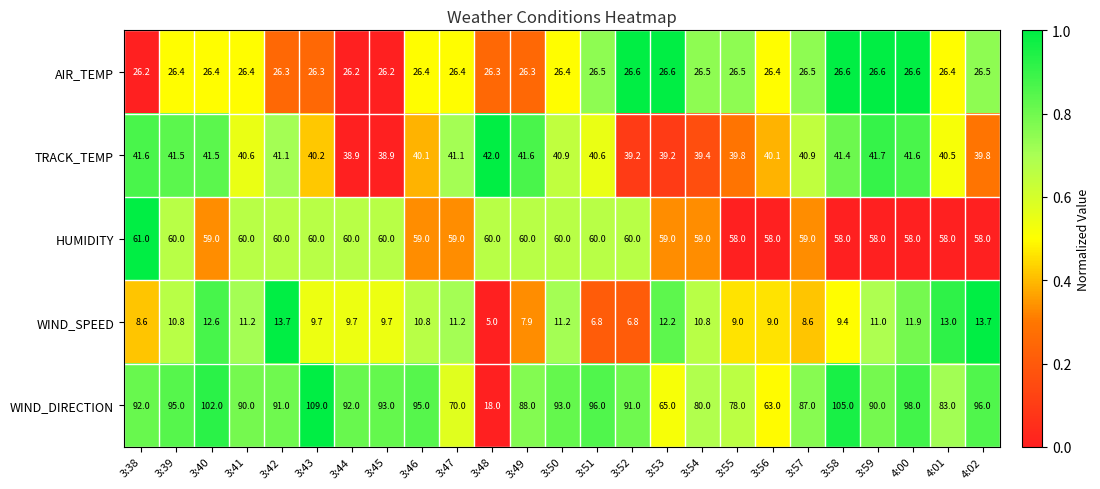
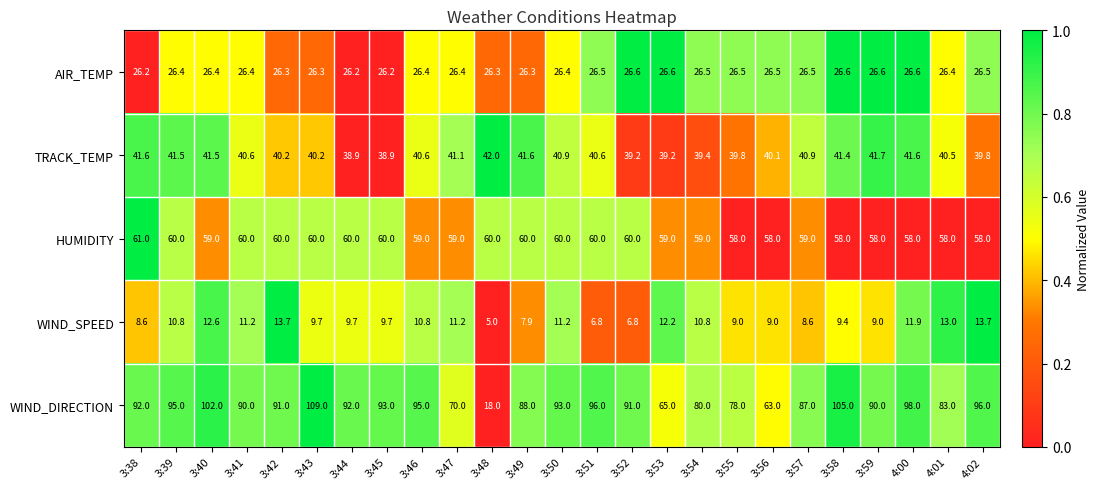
  {
    "AIR_TEMP": {
      "3:38": 26.2,
      "3:39": 26.4,
      "3:40": 26.4,
      "3:41": 26.4,
      "3:42": 26.3,
      "3:43": 26.3,
      "3:44": 26.2,
      "3:45": 26.2,
      "3:46": 26.4,
      "3:47": 26.4,
      "3:48": 26.3,
      "3:49": 26.3,
      "3:50": 26.4,
      "3:51": 26.5,
      "3:52": 26.6,
      "3:53": 26.6,
      "3:54": 26.5,
      "3:55": 26.5,
-     "3:56": 26.4,
+     "3:56": 26.5,
      "3:57": 26.5,
      "3:58": 26.6,
      "3:59": 26.6,
      "4:00": 26.6,
      "4:01": 26.4,
      "4:02": 26.5
    },
    "TRACK_TEMP": {
      "3:38": 41.6,
      "3:39": 41.5,
      "3:40": 41.5,
      "3:41": 40.6,
-     "3:42": 41.1,
+     "3:42": 40.2,
      "3:43": 40.2,
      "3:44": 38.9,
      "3:45": 38.9,
-     "3:46": 40.1,
+     "3:46": 40.6,
      "3:47": 41.1,
      "3:48": 42.0,
      "3:49": 41.6,
      "3:50": 40.9,
      "3:51": 40.6,
      "3:52": 39.2,
      "3:53": 39.2,
      "3:54": 39.4,
      "3:55": 39.8,
      "3:56": 40.1,
      "3:57": 40.9,
      "3:58": 41.4,
      "3:59": 41.7,
      "4:00": 41.6,
      "4:01": 40.5,
      "4:02": 39.8
    },
    "HUMIDITY": {
      "3:38": 61.0,
      "3:39": 60.0,
      "3:40": 59.0,
      "3:41": 60.0,
      "3:42": 60.0,
      "3:43": 60.0,
      "3:44": 60.0,
      "3:45": 60.0,
      "3:46": 59.0,
      "3:47": 59.0,
      "3:48": 60.0,
      "3:49": 60.0,
      "3:50": 60.0,
      "3:51": 60.0,
      "3:52": 60.0,
      "3:53": 59.0,
      "3:54": 59.0,
      "3:55": 58.0,
      "3:56": 58.0,
      "3:57": 59.0,
      "3:58": 58.0,
      "3:59": 58.0,
      "4:00": 58.0,
      "4:01": 58.0,
      "4:02": 58.0
    },
    "WIND_SPEED": {
      "3:38": 8.6,
      "3:39": 10.8,
      "3:40": 12.6,
      "3:41": 11.2,
      "3:42": 13.7,
      "3:43": 9.7,
      "3:44": 9.7,
      "3:45": 9.7,
      "3:46": 10.8,
      "3:47": 11.2,
      "3:48": 5.0,
      "3:49": 7.9,
      "3:50": 11.2,
      "3:51": 6.8,
      "3:52": 6.8,
      "3:53": 12.2,
      "3:54": 10.8,
      "3:55": 9.0,
      "3:56": 9.0,
      "3:57": 8.6,
      "3:58": 9.4,
-     "3:59": 11.0,
+     "3:59": 9.0,
      "4:00": 11.9,
      "4:01": 13.0,
      "4:02": 13.7
    },
    "WIND_DIRECTION": {
      "3:38": 92.0,
      "3:39": 95.0,
      "3:40": 102.0,
      "3:41": 90.0,
      "3:42": 91.0,
      "3:43": 109.0,
      "3:44": 92.0,
      "3:45": 93.0,
      "3:46": 95.0,
      "3:47": 70.0,
      "3:48": 18.0,
      "3:49": 88.0,
      "3:50": 93.0,
      "3:51": 96.0,
      "3:52": 91.0,
      "3:53": 65.0,
      "3:54": 80.0,
      "3:55": 78.0,
      "3:56": 63.0,
      "3:57": 87.0,
      "3:58": 105.0,
      "3:59": 90.0,
      "4:00": 98.0,
      "4:01": 83.0,
      "4:02": 96.0
    }
  }
